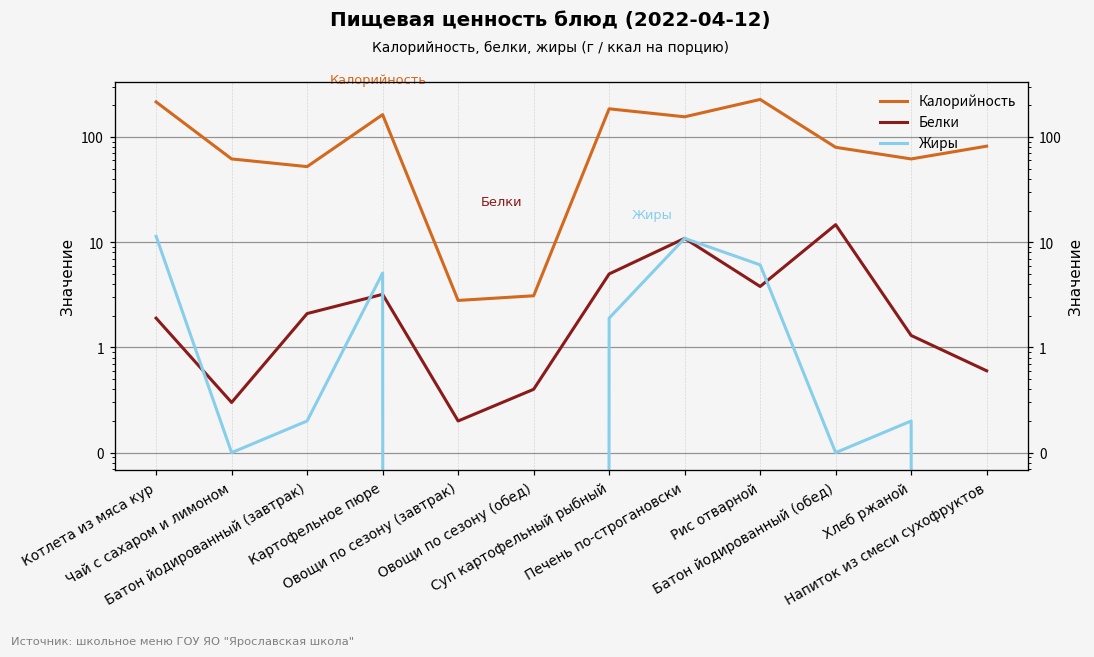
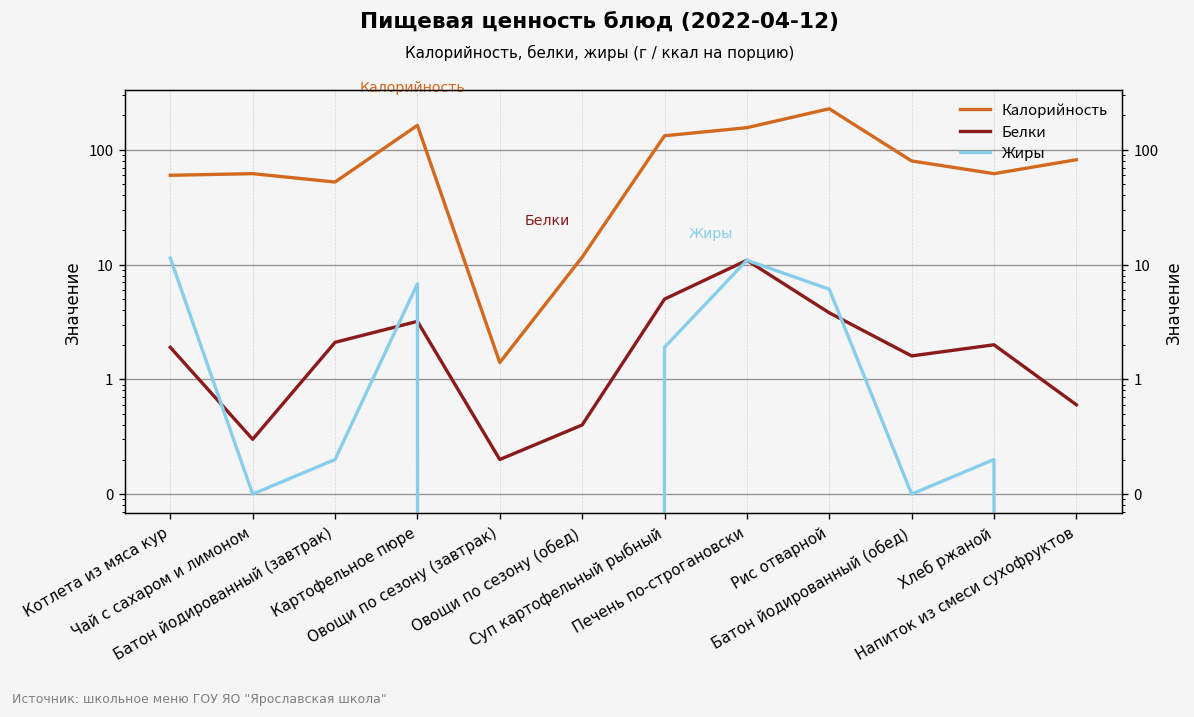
  {
    "Калорийность": {
-     "Котлета из мяса кур": 220,
+     "Котлета из мяса кур": 60,
      "Чай с сахаром и лимоном": 60,
      "Батон йодированный (завтрак)": 50,
      "Картофельное пюре": 160,
-     "Овощи по сезону (завтрак)": 2.8,
-     "Овощи по сезону (обед)": 3.1,
-     "Суп картофельный рыбный": 190,
+     "Овощи по сезону (завтрак)": 1.4,
+     "Овощи по сезону (обед)": 12,
+     "Суп картофельный рыбный": 130,
      "Печень по-строгановски": 160,
      "Рис отварной": 230,
      "Батон йодированный (обед)": 80,
      "Хлеб ржаной": 60,
      "Напиток из смеси сухофруктов": 80
    },
    "Белки": {
      "Котлета из мяса кур": 1.9,
      "Чай с сахаром и лимоном": 0.3,
      "Батон йодированный (завтрак)": 2.1,
      "Картофельное пюре": 3.2,
      "Овощи по сезону (завтрак)": 0.2,
      "Овощи по сезону (обед)": 0.4,
      "Суп картофельный рыбный": 5,
      "Рис отварной": 3.8,
-     "Батон йодированный (обед)": 15,
-     "Хлеб ржаной": 1.3,
+     "Батон йодированный (обед)": 1.6,
+     "Хлеб ржаной": 2.0,
      "Напиток из смеси сухофруктов": 0.6
    },
    "Жиры": {
      "Котлета из мяса кур": 11,
      "Чай с сахаром и лимоном": 0.10,
      "Батон йодированный (завтрак)": 0.20,
-     "Картофельное пюре": 5,
+     "Картофельное пюре": 7,
      "Суп картофельный рыбный": 2,
      "Рис отварной": 6,
      "Батон йодированный (обед)": 0.10,
      "Хлеб ржаной": 0.20
    }
  }
